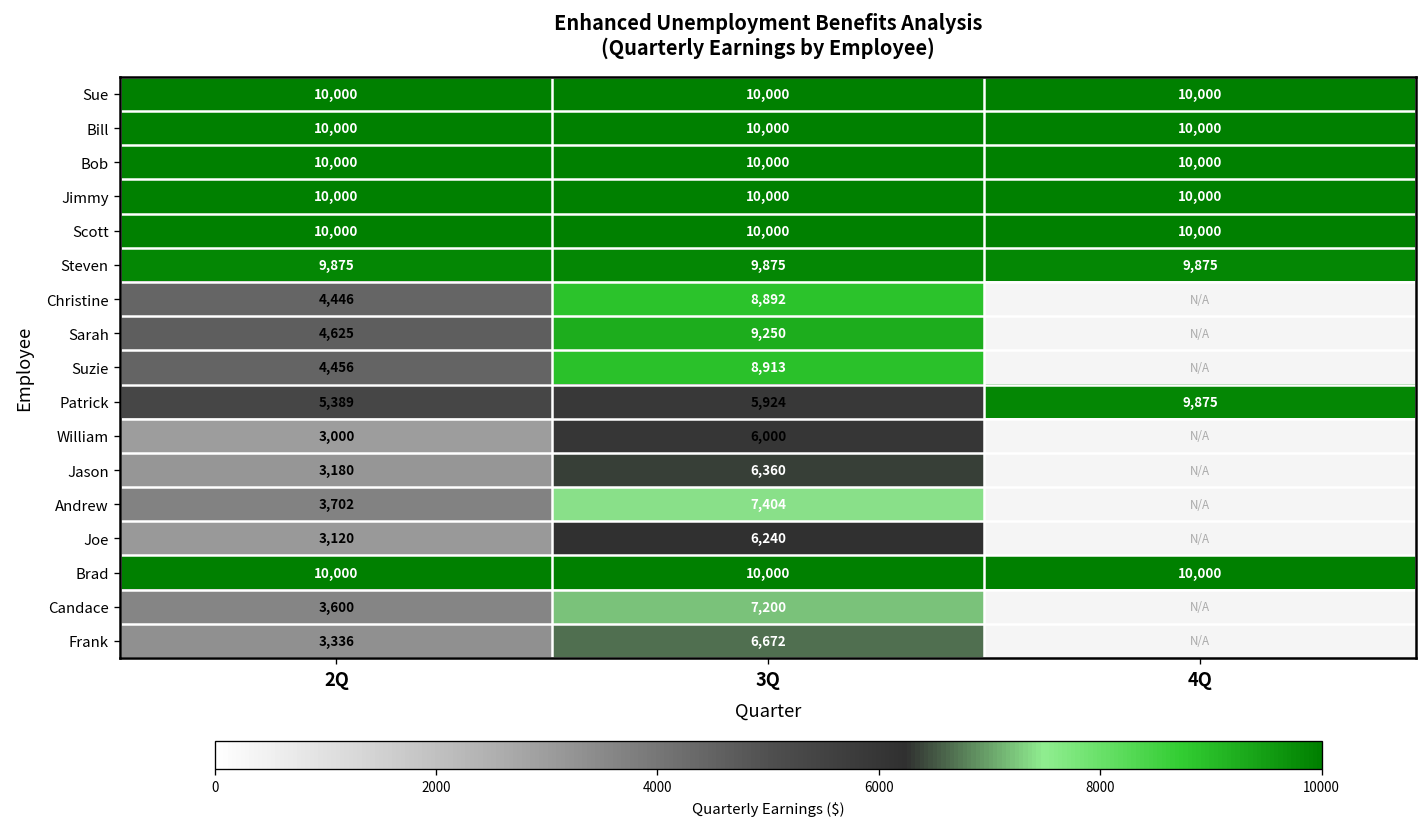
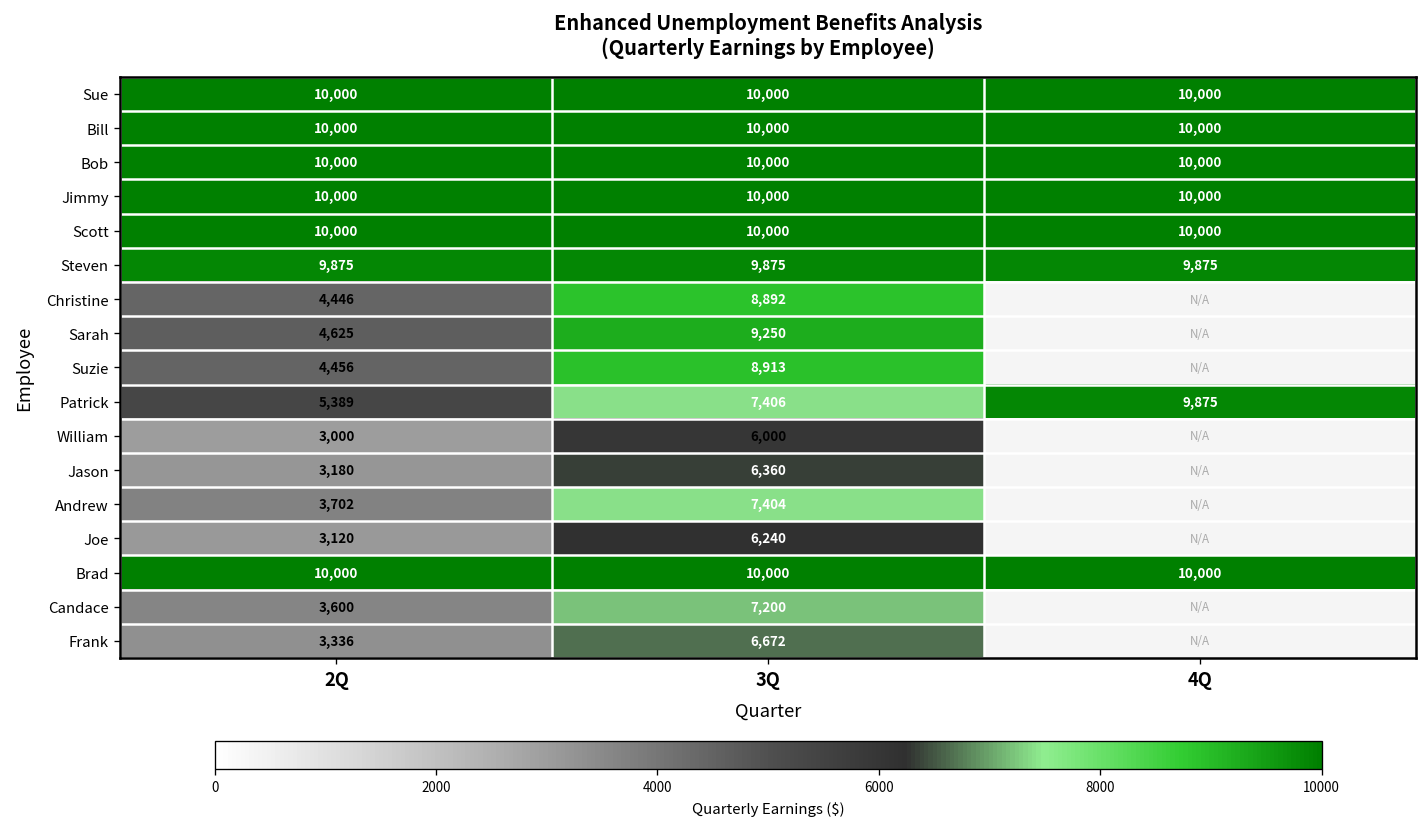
  {
    "Sue": {
      "2Q": "10,000",
      "3Q": "10,000",
      "4Q": "10,000"
    },
    "Bill": {
      "2Q": "10,000",
      "3Q": "10,000",
      "4Q": "10,000"
    },
    "Bob": {
      "2Q": "10,000",
      "3Q": "10,000",
      "4Q": "10,000"
    },
    "Jimmy": {
      "2Q": "10,000",
      "3Q": "10,000",
      "4Q": "10,000"
    },
    "Scott": {
      "2Q": "10,000",
      "3Q": "10,000",
      "4Q": "10,000"
    },
    "Steven": {
      "2Q": "9,875",
      "3Q": "9,875",
      "4Q": "9,875"
    },
    "Christine": {
      "2Q": "4,446",
      "3Q": "8,892"
    },
    "Sarah": {
      "2Q": "4,625",
      "3Q": "9,250"
    },
    "Suzie": {
      "2Q": "4,456",
      "3Q": "8,913"
    },
    "Patrick": {
      "2Q": "5,389",
-     "3Q": "5,924",
+     "3Q": "7,406",
      "4Q": "9,875"
    },
    "William": {
      "2Q": "3,000",
      "3Q": "6,000"
    },
    "Jason": {
      "2Q": "3,180",
      "3Q": "6,360"
    },
    "Andrew": {
      "2Q": "3,702",
      "3Q": "7,404"
    },
    "Joe": {
      "2Q": "3,120",
      "3Q": "6,240"
    },
    "Brad": {
      "2Q": "10,000",
      "3Q": "10,000",
      "4Q": "10,000"
    },
    "Candace": {
      "2Q": "3,600",
      "3Q": "7,200"
    },
    "Frank": {
      "2Q": "3,336",
      "3Q": "6,672"
    }
  }
